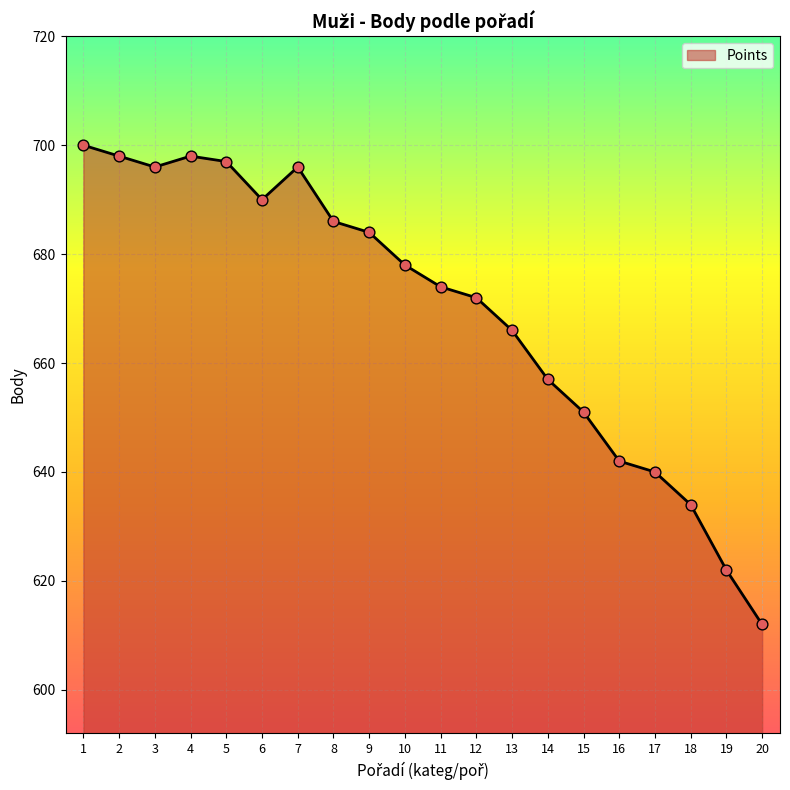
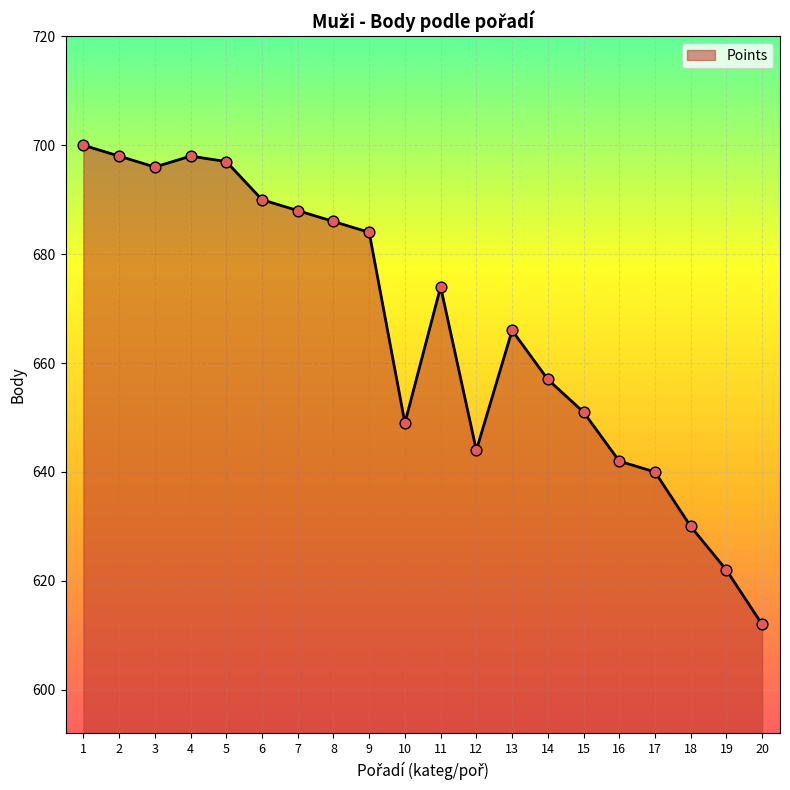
  {
    "1": 700,
    "2": 698,
    "3": 696,
    "4": 698,
    "5": 697,
    "6": 690,
-   "7": 696,
+   "7": 688,
    "8": 686,
    "9": 684,
-   "10": 678,
+   "10": 649,
    "11": 674,
-   "12": 672,
+   "12": 644,
    "13": 666,
    "14": 657,
    "15": 651,
    "16": 642,
    "17": 640,
-   "18": 634,
+   "18": 630,
    "19": 622,
    "20": 612
  }
